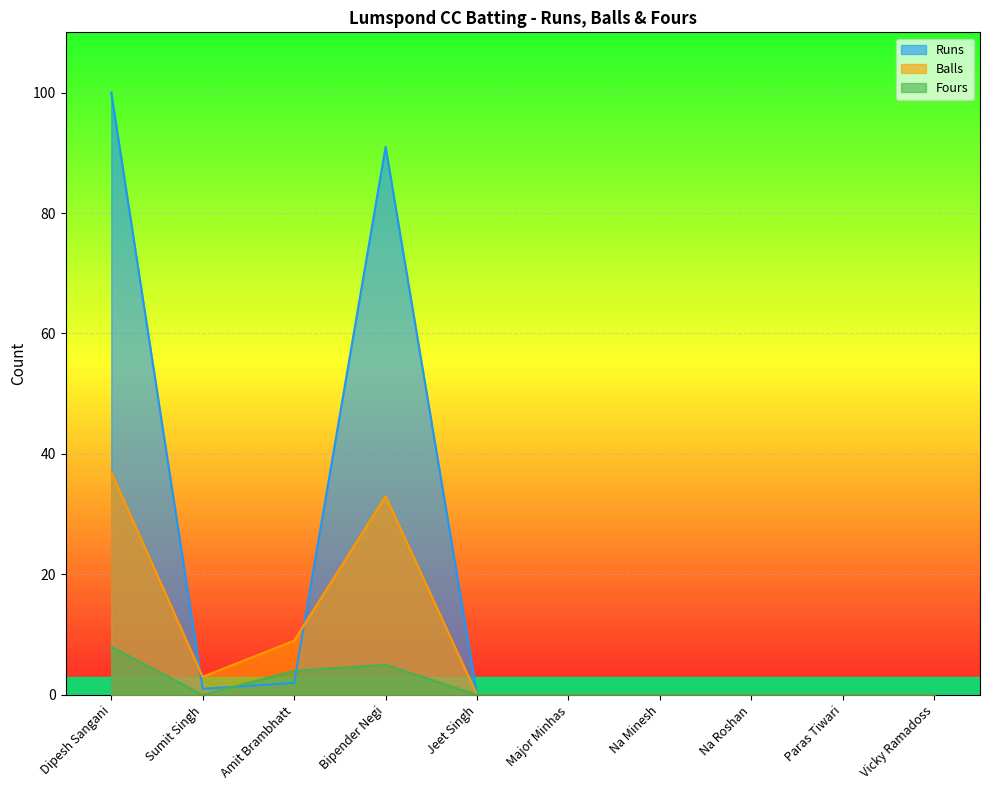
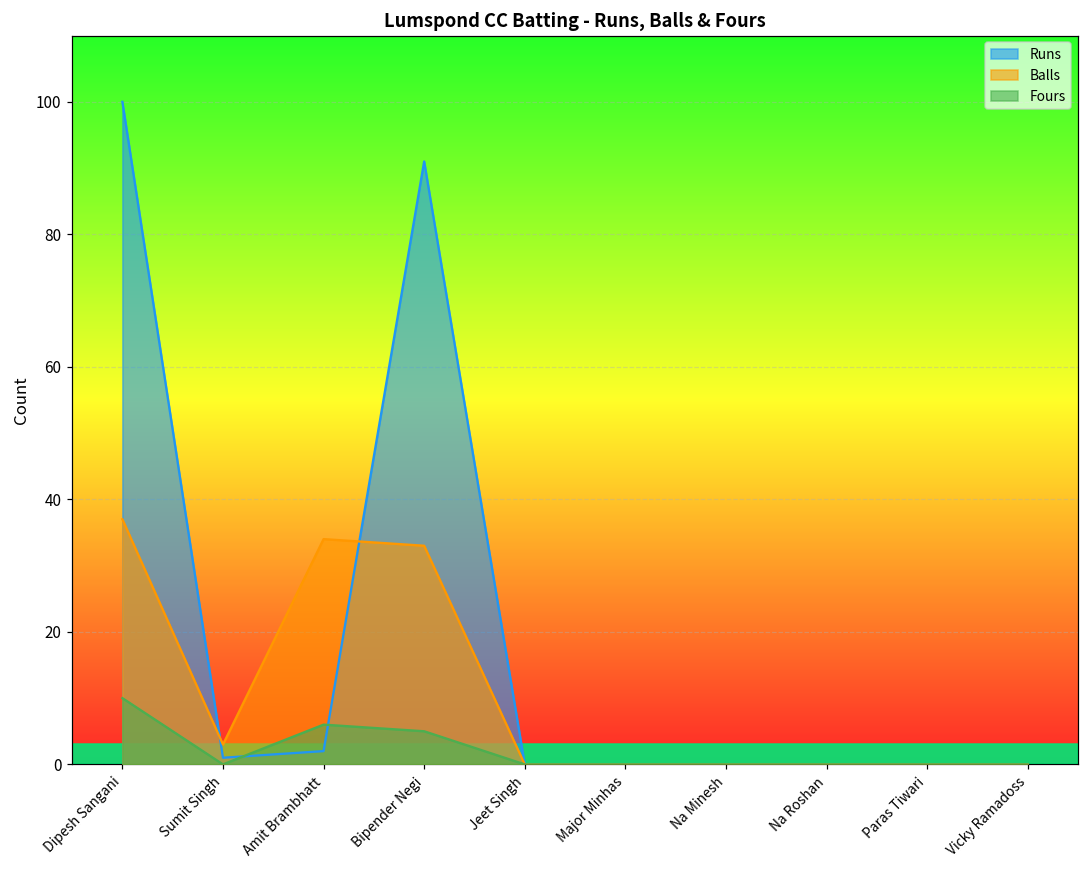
  {
    "Runs": {
      "Dipesh Sangani": 100,
      "Bipender Negi": 91
    },
    "Balls": {
      "Dipesh Sangani": 37,
-     "Amit Brambhatt": 9,
+     "Amit Brambhatt": 34,
      "Bipender Negi": 33
    },
    "Fours": {
-     "Dipesh Sangani": 8,
-     "Amit Brambhatt": 4,
+     "Dipesh Sangani": 10,
+     "Amit Brambhatt": 6,
      "Bipender Negi": 5
    }
  }
